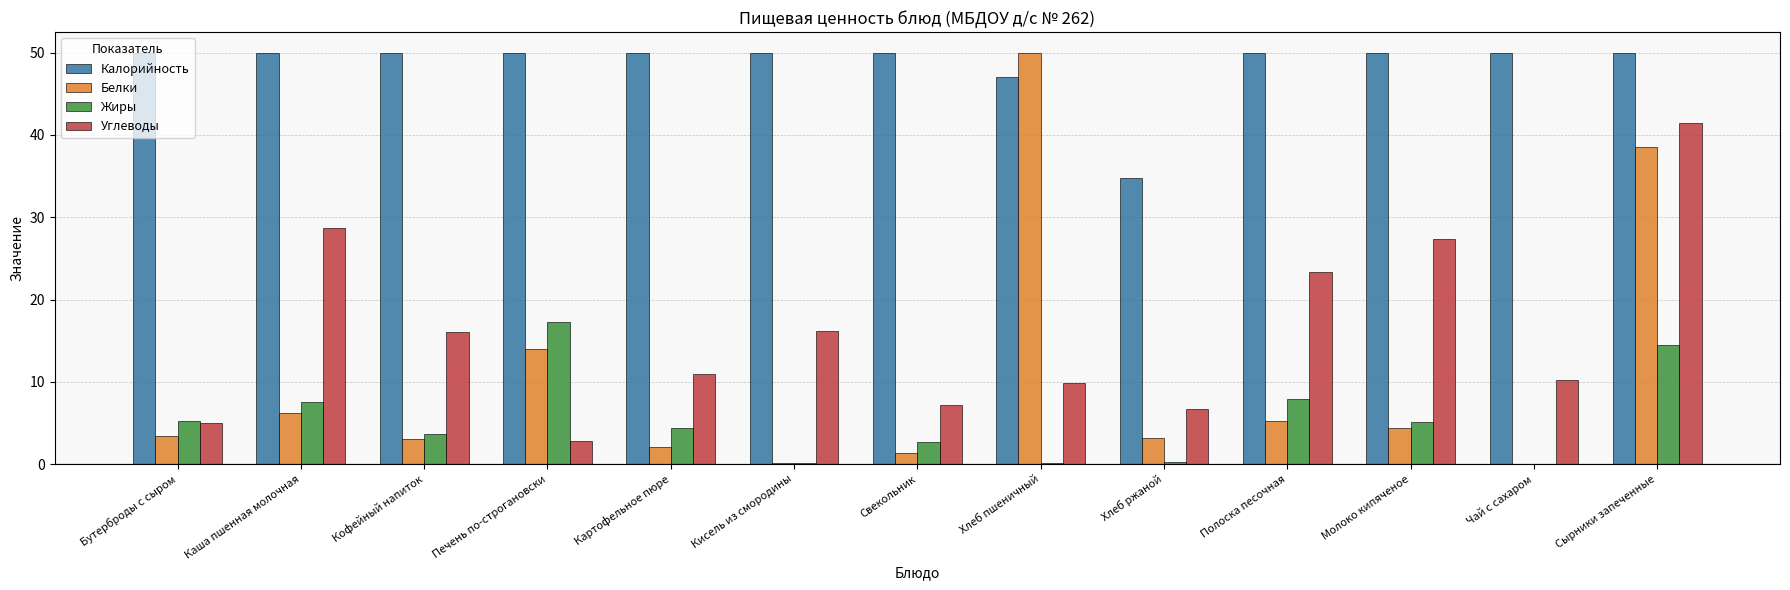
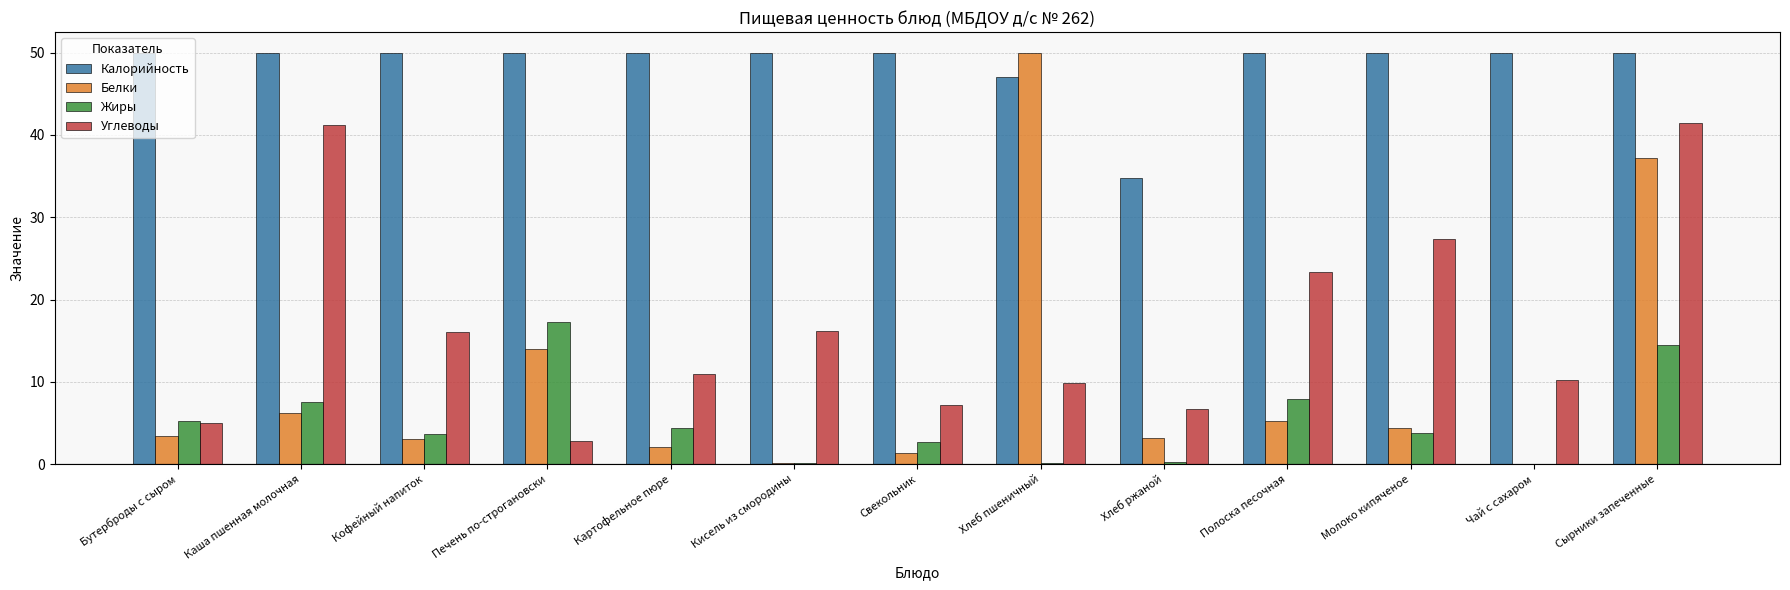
  {
    "Калорийность": {
      "Каша пшенная молочная": 50,
      "Кофейный напиток": 50,
      "Печень по-строгановски": 50,
      "Картофельное пюре": 50,
      "Кисель из смородины": 50,
      "Свекольник": 50,
      "Хлеб пшеничный": 47,
      "Хлеб ржаной": 35,
      "Полоска песочная": 50,
      "Молоко кипяченое": 50,
      "Чай с сахаром": 50,
      "Сырники запеченные": 50
    },
    "Белки": {
      "Бутерброды с сыром": 3,
      "Каша пшенная молочная": 6,
      "Кофейный напиток": 3,
      "Печень по-строгановски": 14,
      "Картофельное пюре": 2,
      "Свекольник": 1,
      "Хлеб пшеничный": 50,
      "Хлеб ржаной": 3,
      "Полоска песочная": 5,
      "Молоко кипяченое": 4,
      "Чай с сахаром": 0,
-     "Сырники запеченные": 38
+     "Сырники запеченные": 37
    },
    "Жиры": {
      "Бутерброды с сыром": 5,
      "Каша пшенная молочная": 8,
      "Кофейный напиток": 4,
      "Печень по-строгановски": 17,
      "Картофельное пюре": 4,
      "Свекольник": 3,
      "Полоска песочная": 8,
-     "Молоко кипяченое": 5,
+     "Молоко кипяченое": 4,
      "Чай с сахаром": 0,
      "Сырники запеченные": 14
    },
    "Углеводы": {
      "Бутерброды с сыром": 5,
-     "Каша пшенная молочная": 29,
+     "Каша пшенная молочная": 41,
      "Кофейный напиток": 16,
      "Печень по-строгановски": 3,
      "Картофельное пюре": 11,
      "Кисель из смородины": 16,
      "Свекольник": 7,
      "Хлеб пшеничный": 10,
      "Хлеб ржаной": 7,
      "Полоска песочная": 23,
      "Молоко кипяченое": 27,
      "Чай с сахаром": 10,
      "Сырники запеченные": 41
    }
  }
